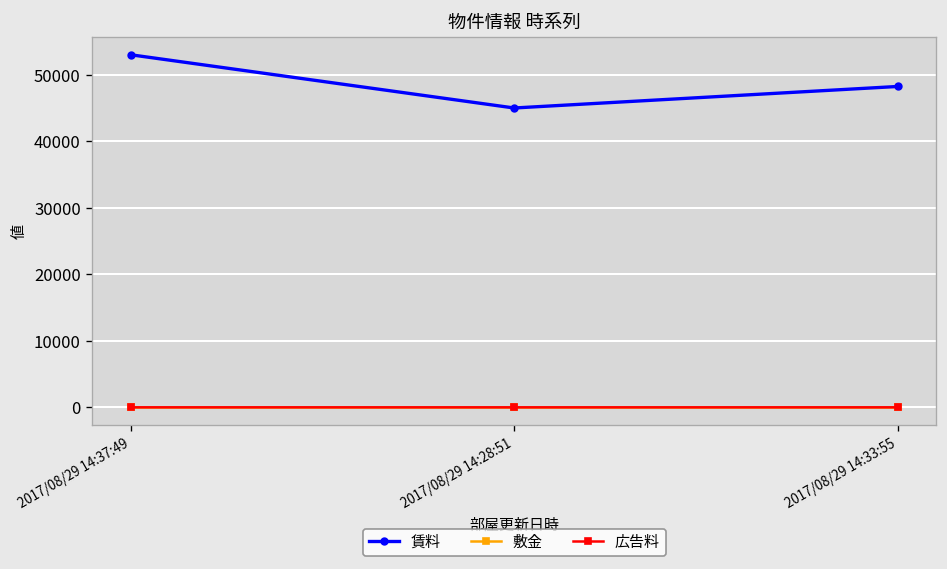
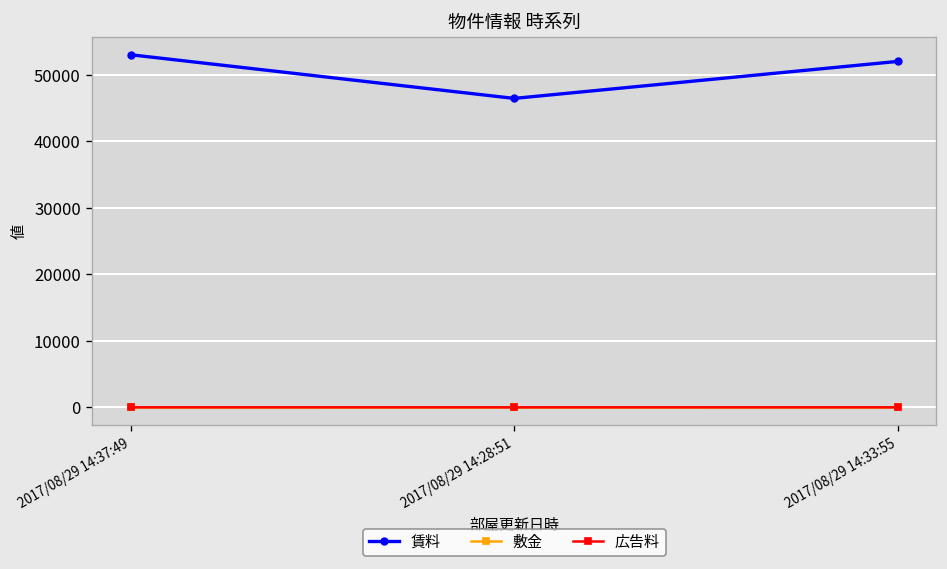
  {
    "賃料": {
      "2017/08/29 14:37:49": 53000,
-     "2017/08/29 14:28:51": 45000,
-     "2017/08/29 14:33:55": 48000
+     "2017/08/29 14:28:51": 46000,
+     "2017/08/29 14:33:55": 52000
    },
    "広告料": {
      "2017/08/29 14:37:49": 0,
      "2017/08/29 14:28:51": 0,
      "2017/08/29 14:33:55": 0
    }
  }
